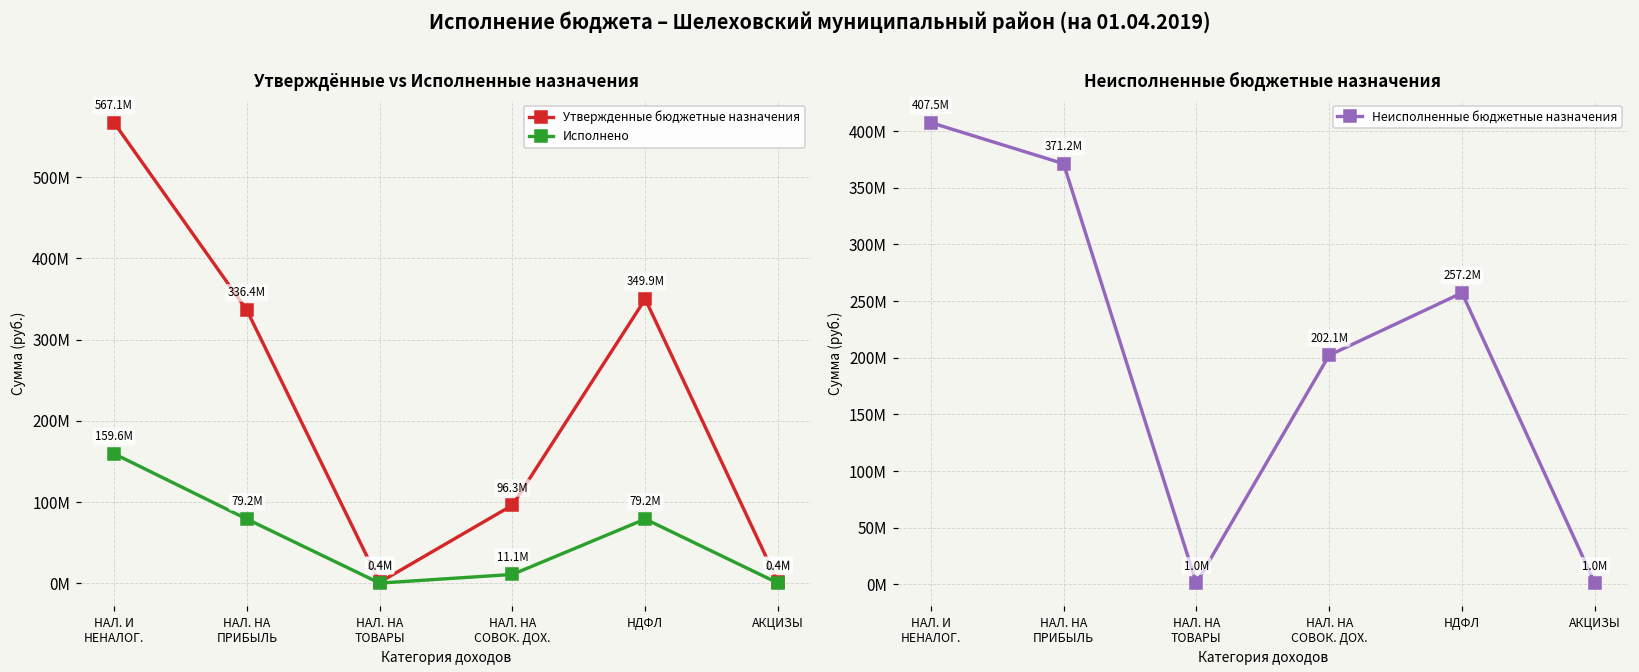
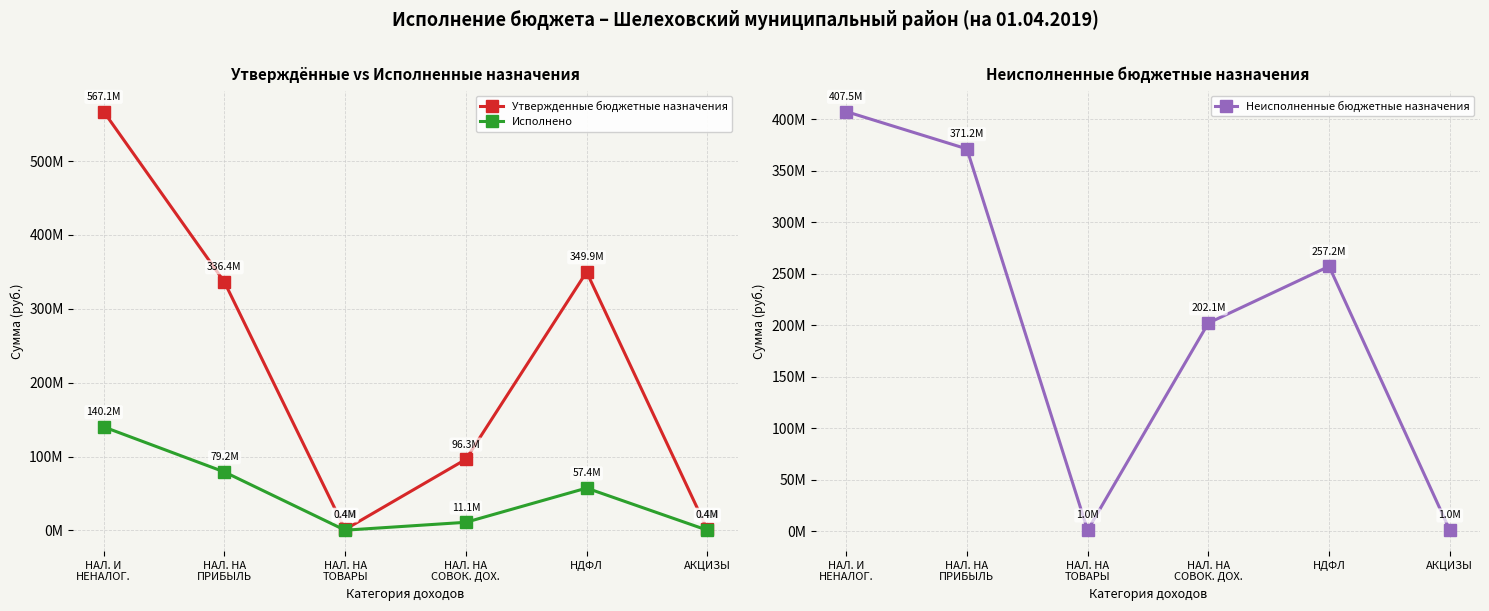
  {
    "Утверждённые vs Исполненные назначения": {
      "Исполнено": {
-       "НАЛ. И НЕНАЛОГ.": "159.6M",
-       "НДФЛ": "79.2M"
+       "НАЛ. И НЕНАЛОГ.": "140.2M",
+       "НДФЛ": "57.4M"
      }
    }
  }
